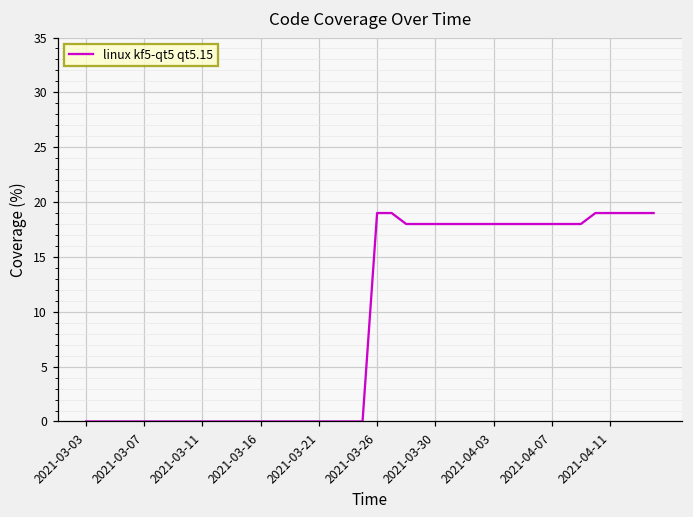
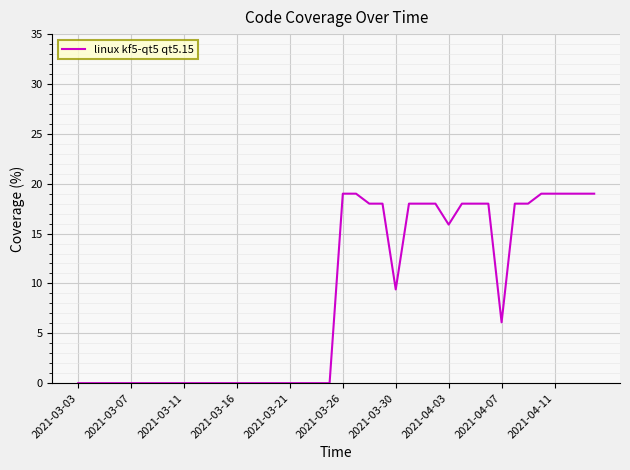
  {
    "2021-03-03": 0,
    "2021-03-07": 0,
    "2021-03-11": 0,
    "2021-03-16": 0,
    "2021-03-21": 0,
    "2021-03-26": 19,
-   "2021-03-30": 18,
-   "2021-04-03": 18,
-   "2021-04-07": 18,
+   "2021-03-30": 9,
+   "2021-04-03": 16,
+   "2021-04-07": 6,
    "2021-04-11": 19
  }
